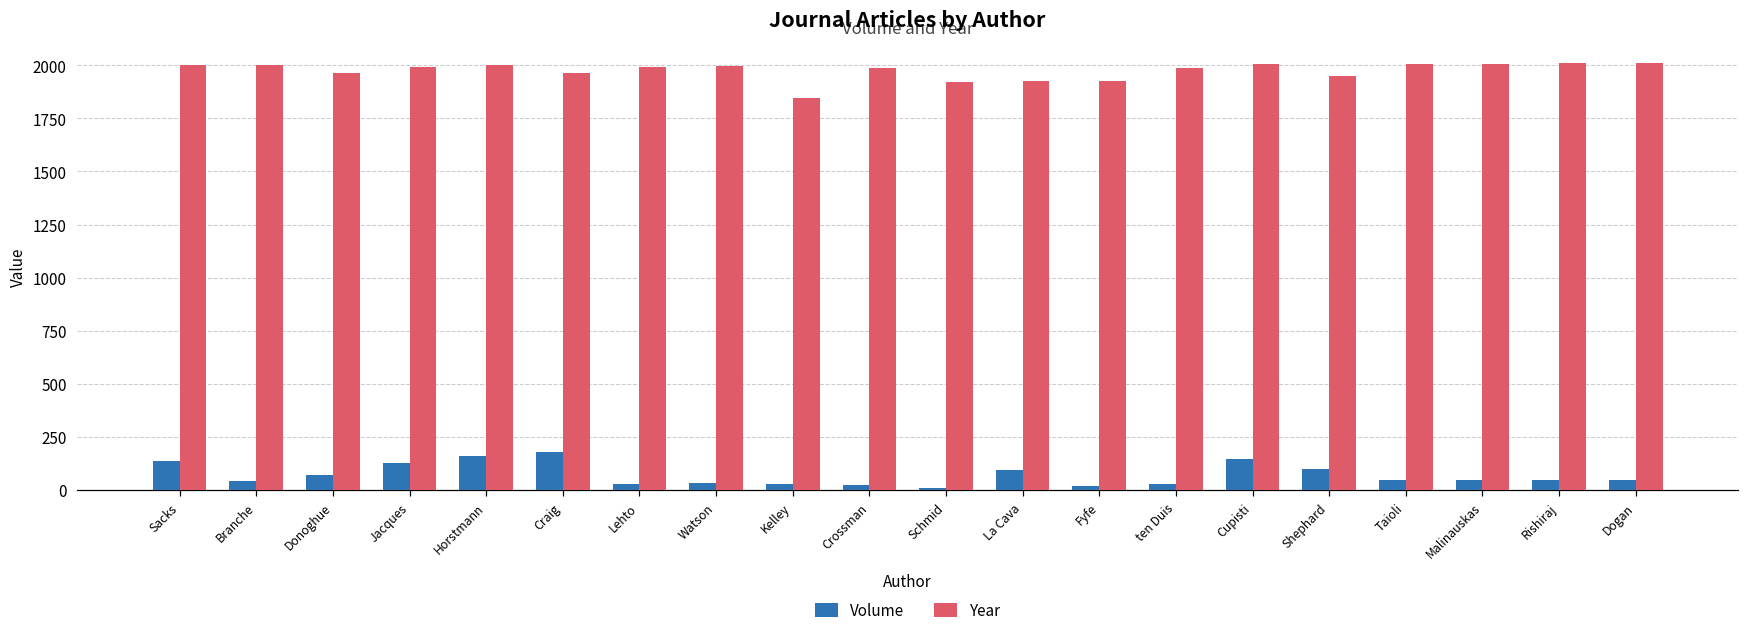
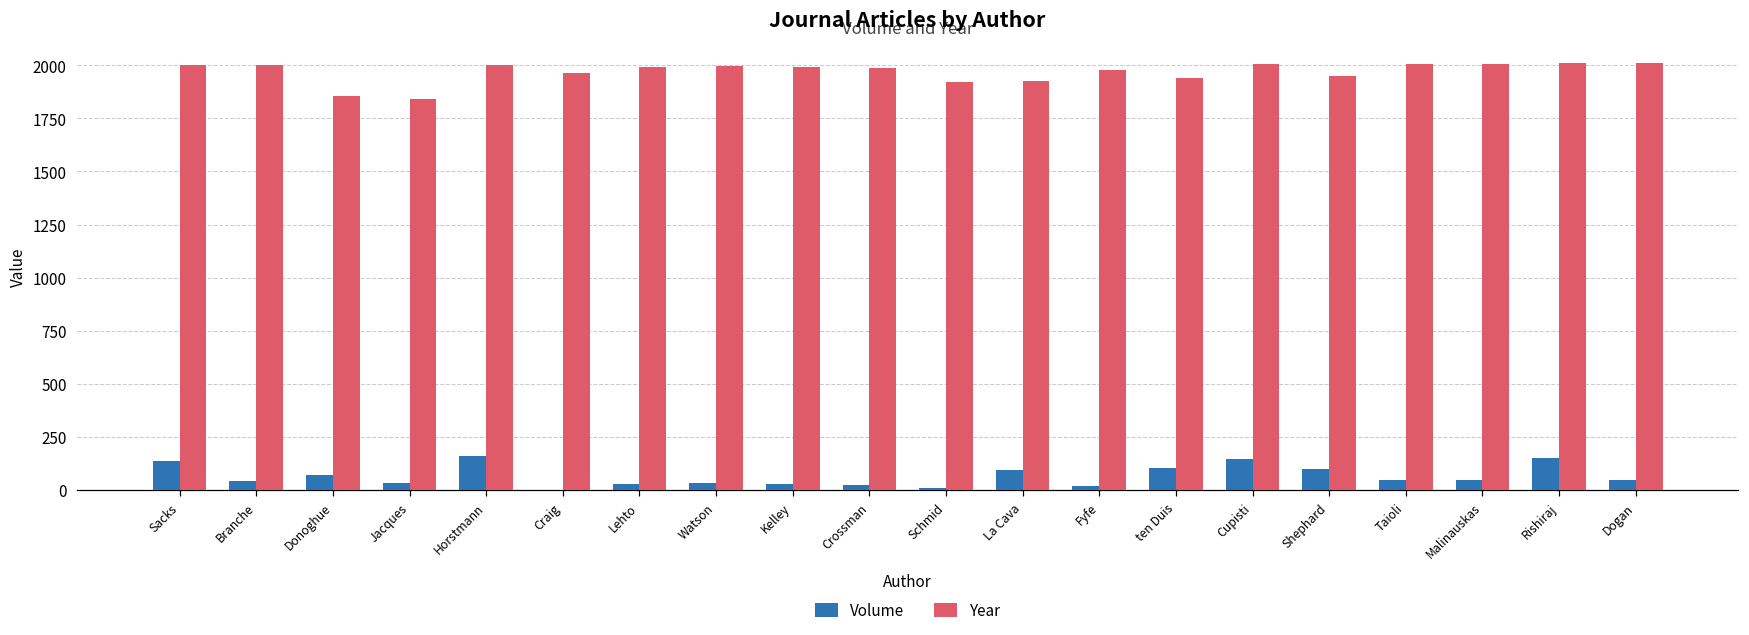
  {
    "Volume": {
      "Sacks": 140,
      "Branche": 40,
      "Donoghue": 70,
-     "Jacques": 130,
+     "Jacques": 30,
      "Horstmann": 160,
-     "Craig": 180,
+     "Craig": 0,
      "Lehto": 30,
      "Watson": 40,
      "Kelley": 30,
      "Crossman": 30,
      "La Cava": 100,
      "Fyfe": 20,
-     "ten Duis": 30,
+     "ten Duis": 100,
      "Cupisti": 150,
      "Shephard": 100,
      "Taioli": 50,
      "Malinauskas": 50,
-     "Rishiraj": 50,
+     "Rishiraj": 150,
      "Dogan": 50
    },
    "Year": {
      "Sacks": 2000,
      "Branche": 2000,
-     "Donoghue": 1960,
-     "Jacques": 1990,
+     "Donoghue": 1860,
+     "Jacques": 1840,
      "Horstmann": 2000,
      "Craig": 1960,
      "Lehto": 1990,
      "Watson": 2000,
-     "Kelley": 1850,
+     "Kelley": 1990,
      "Crossman": 1990,
      "Schmid": 1920,
      "La Cava": 1930,
-     "Fyfe": 1920,
-     "ten Duis": 1990,
+     "Fyfe": 1980,
+     "ten Duis": 1940,
      "Cupisti": 2010,
      "Shephard": 1950,
      "Taioli": 2010,
      "Malinauskas": 2010,
      "Rishiraj": 2010,
      "Dogan": 2010
    }
  }
